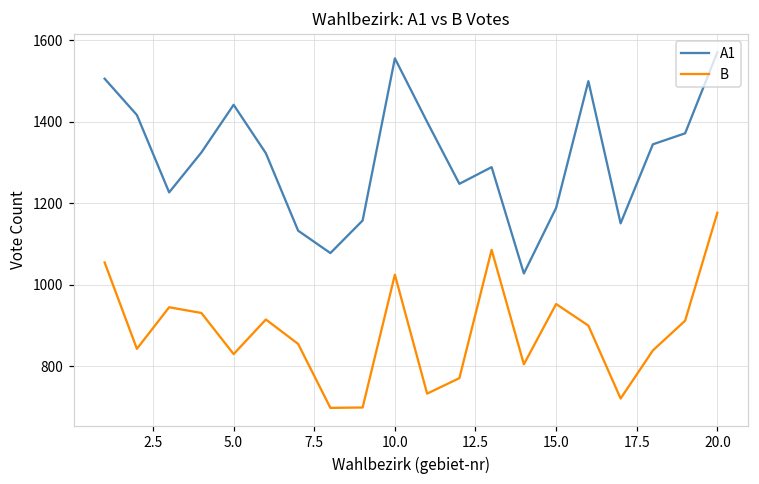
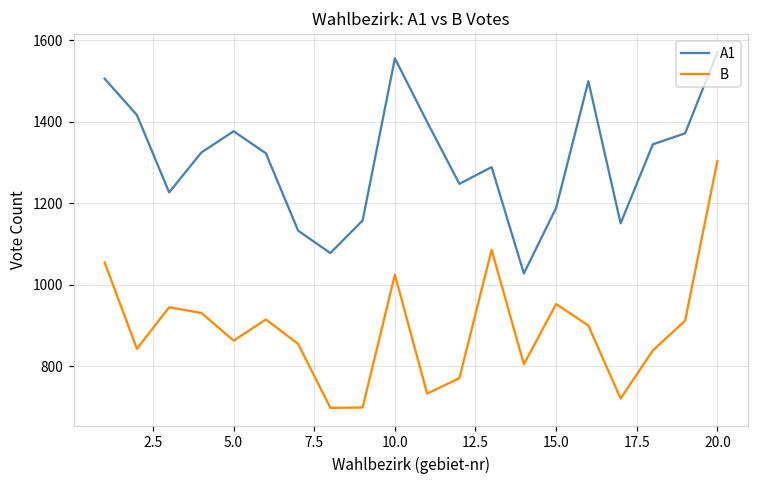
  {
    "A1": {
-     "5.0": 1440,
+     "5.0": 1380,
      "10.0": 1560,
      "15.0": 1190
    },
    "B": {
-     "5.0": 830,
+     "5.0": 860,
      "10.0": 1030,
      "15.0": 950,
-     "20.0": 1180
+     "20.0": 1300
    }
  }
